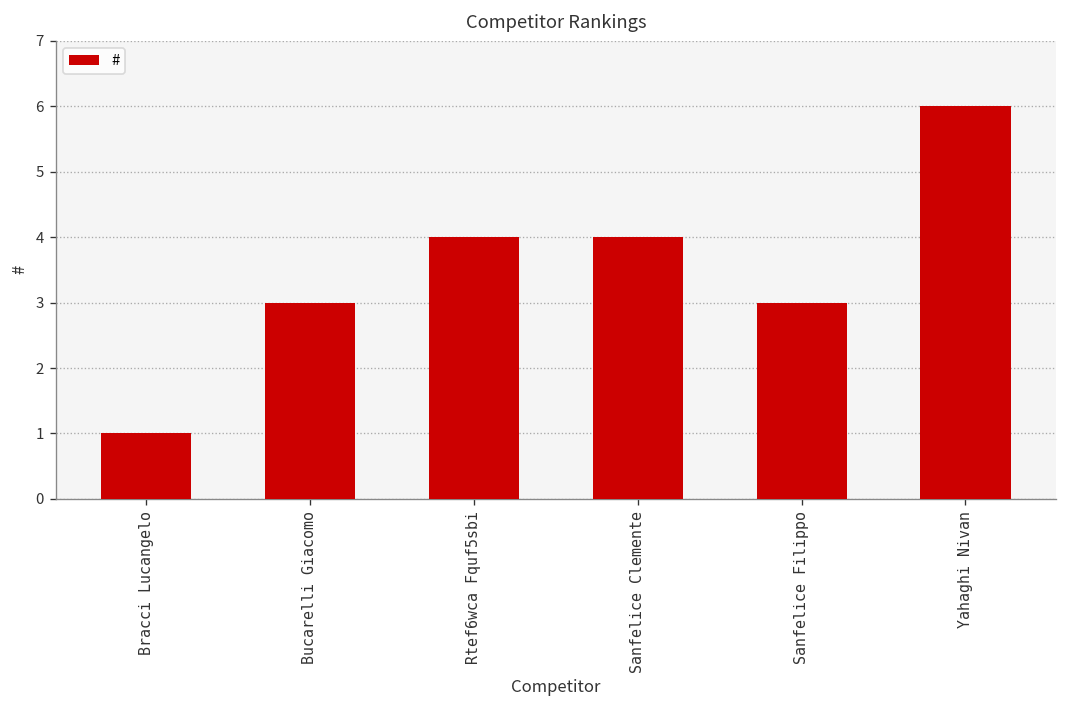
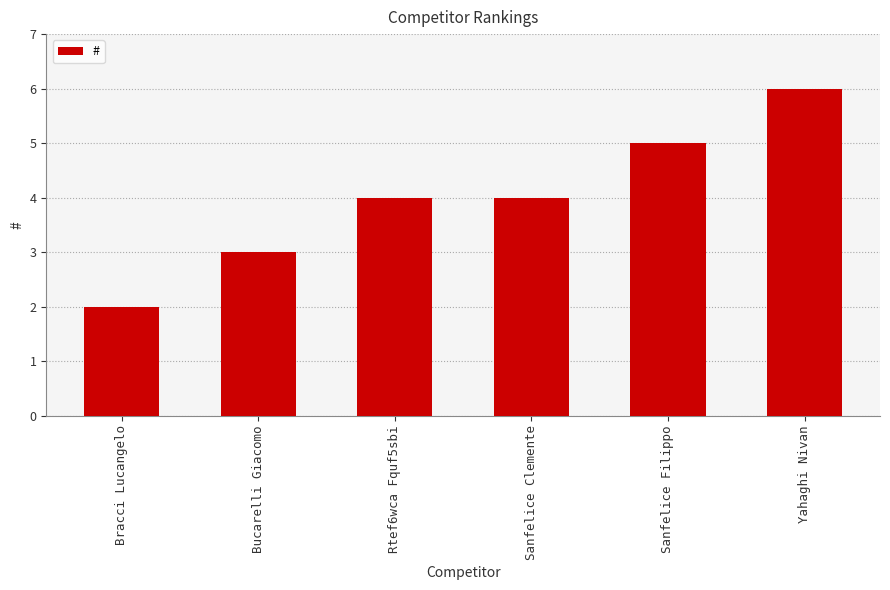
  {
-   "Bracci Lucangelo": 1,
+   "Bracci Lucangelo": 2,
    "Bucarelli Giacomo": 3,
    "Rtef6wca Fquf5sbi": 4,
    "Sanfelice Clemente": 4,
-   "Sanfelice Filippo": 3,
+   "Sanfelice Filippo": 5,
    "Yahaghi Nivan": 6
  }
